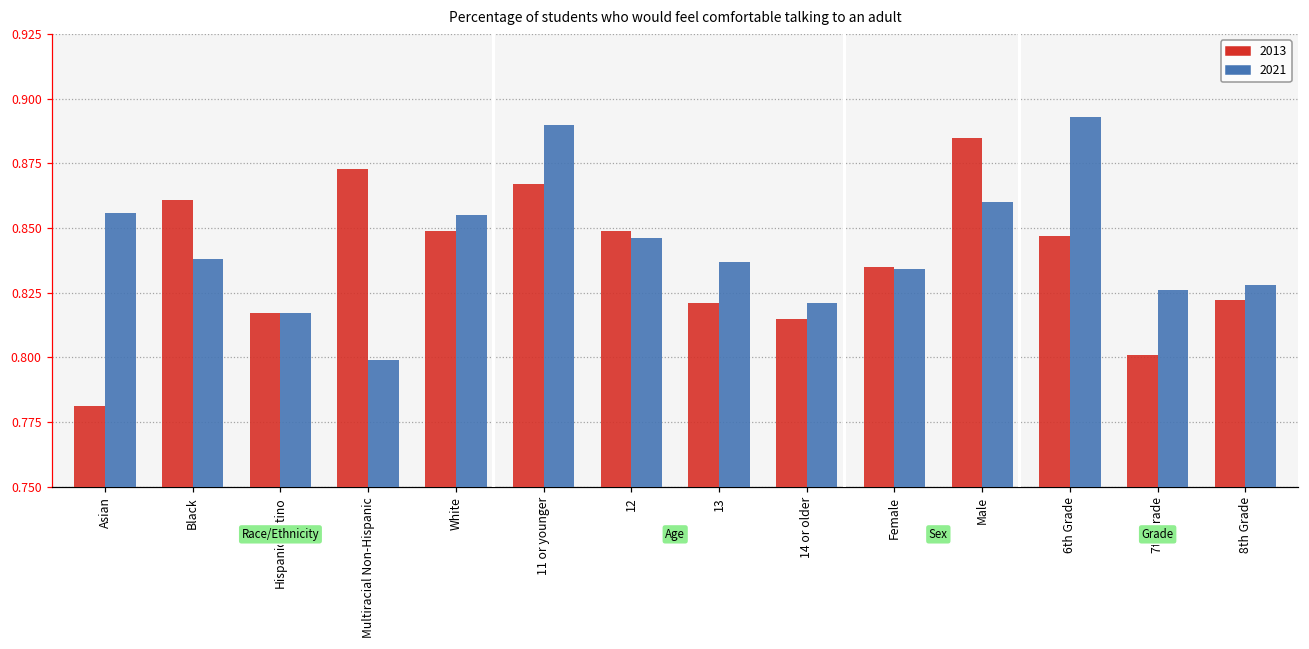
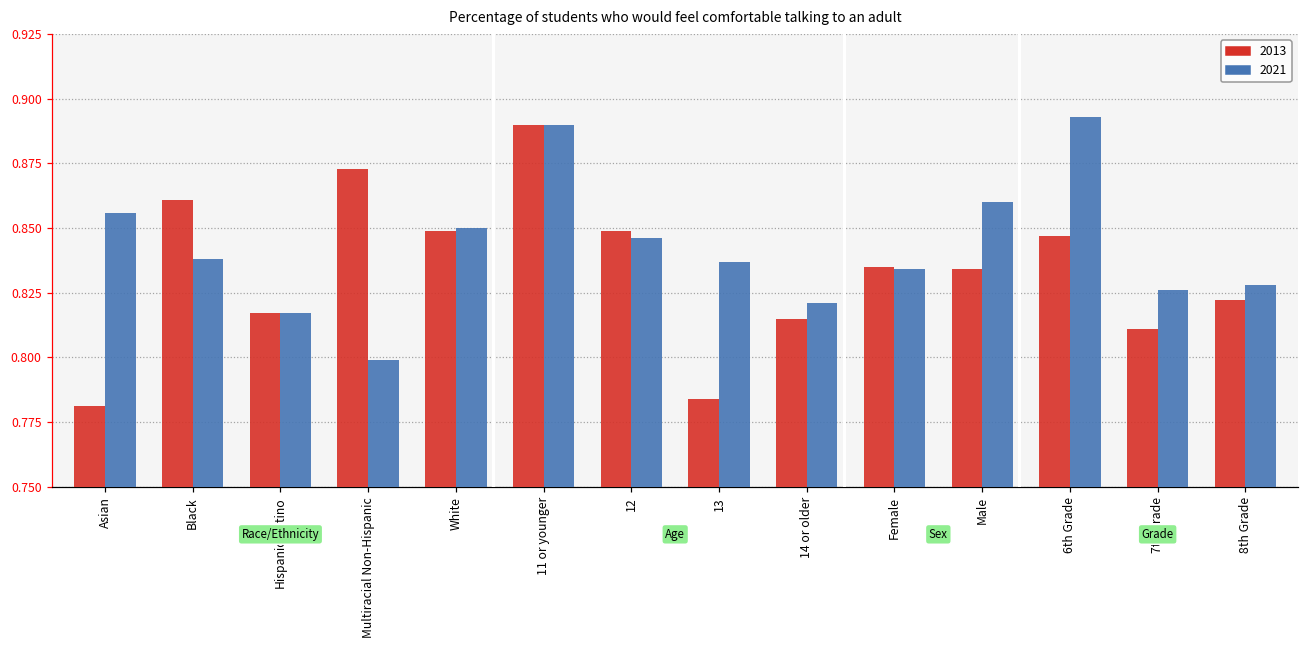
  {
    "2013": {
      "Asian": 0.781,
      "Black": 0.861,
      "Hispanic/Latino": 0.817,
      "Multiracial Non-Hispanic": 0.873,
      "White": 0.849,
-     "11 or younger": 0.867,
+     "11 or younger": 0.890,
      "12": 0.849,
-     "13": 0.821,
+     "13": 0.784,
      "14 or older": 0.815,
      "Female": 0.835,
-     "Male": 0.885,
+     "Male": 0.834,
      "6th Grade": 0.847,
-     "7th Grade": 0.801,
+     "7th Grade": 0.811,
      "8th Grade": 0.822
    },
    "2021": {
      "Asian": 0.856,
      "Black": 0.838,
      "Hispanic/Latino": 0.817,
      "Multiracial Non-Hispanic": 0.799,
-     "White": 0.855,
+     "White": 0.850,
      "11 or younger": 0.890,
      "12": 0.846,
      "13": 0.837,
      "14 or older": 0.821,
      "Female": 0.834,
      "Male": 0.860,
      "6th Grade": 0.893,
      "7th Grade": 0.826,
      "8th Grade": 0.828
    }
  }
